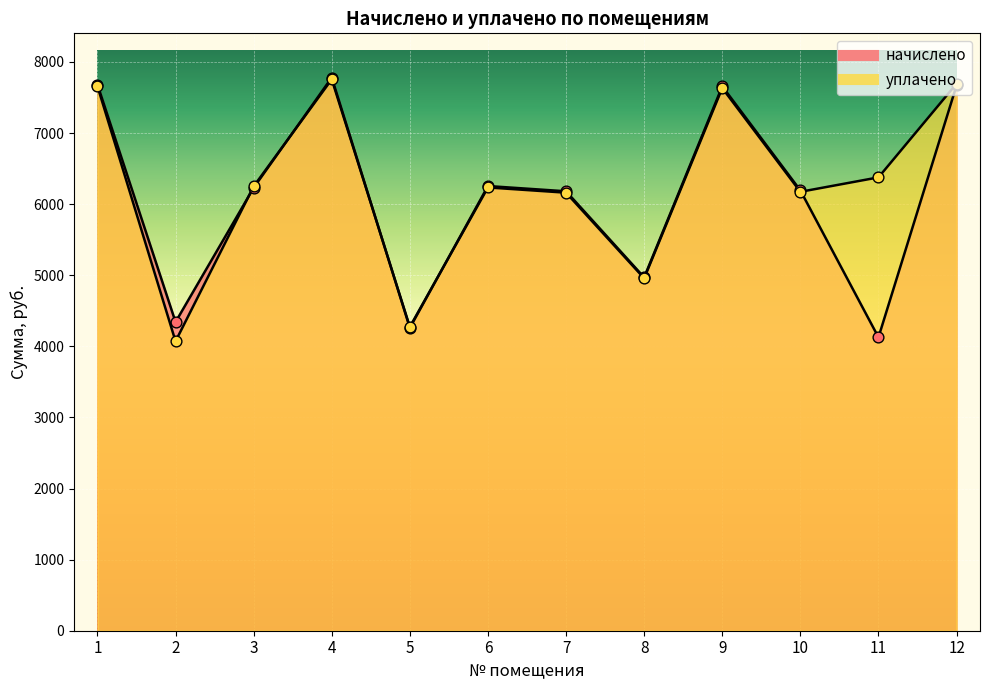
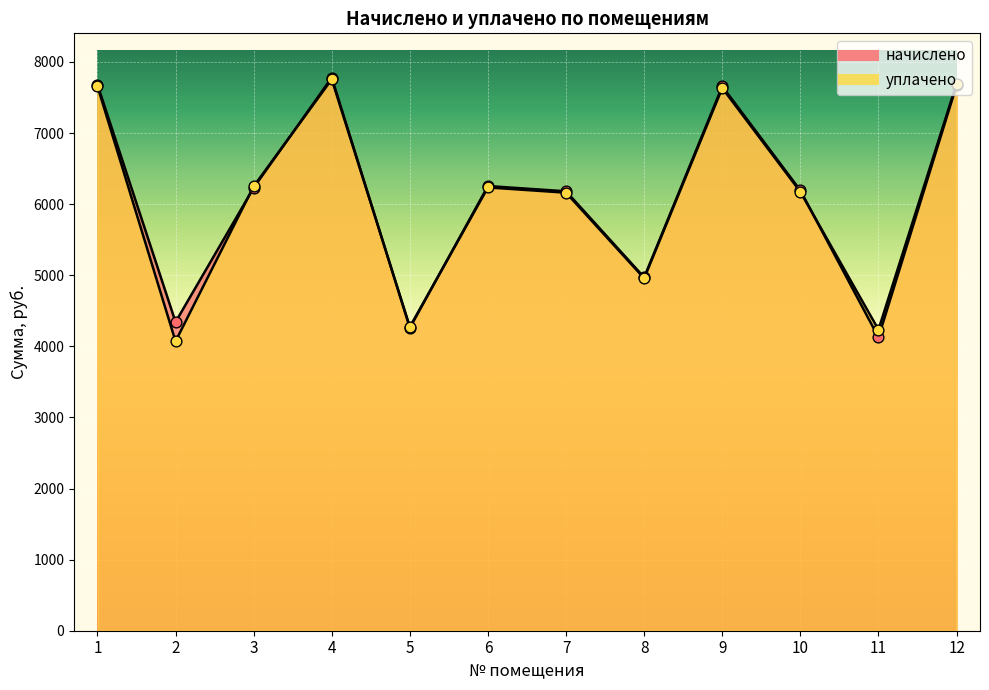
  {
    "начислено": {
      "2": 4300,
      "11": 4100
    },
    "уплачено": {
      "2": 4100,
-     "11": 6400
+     "11": 4200
    }
  }
